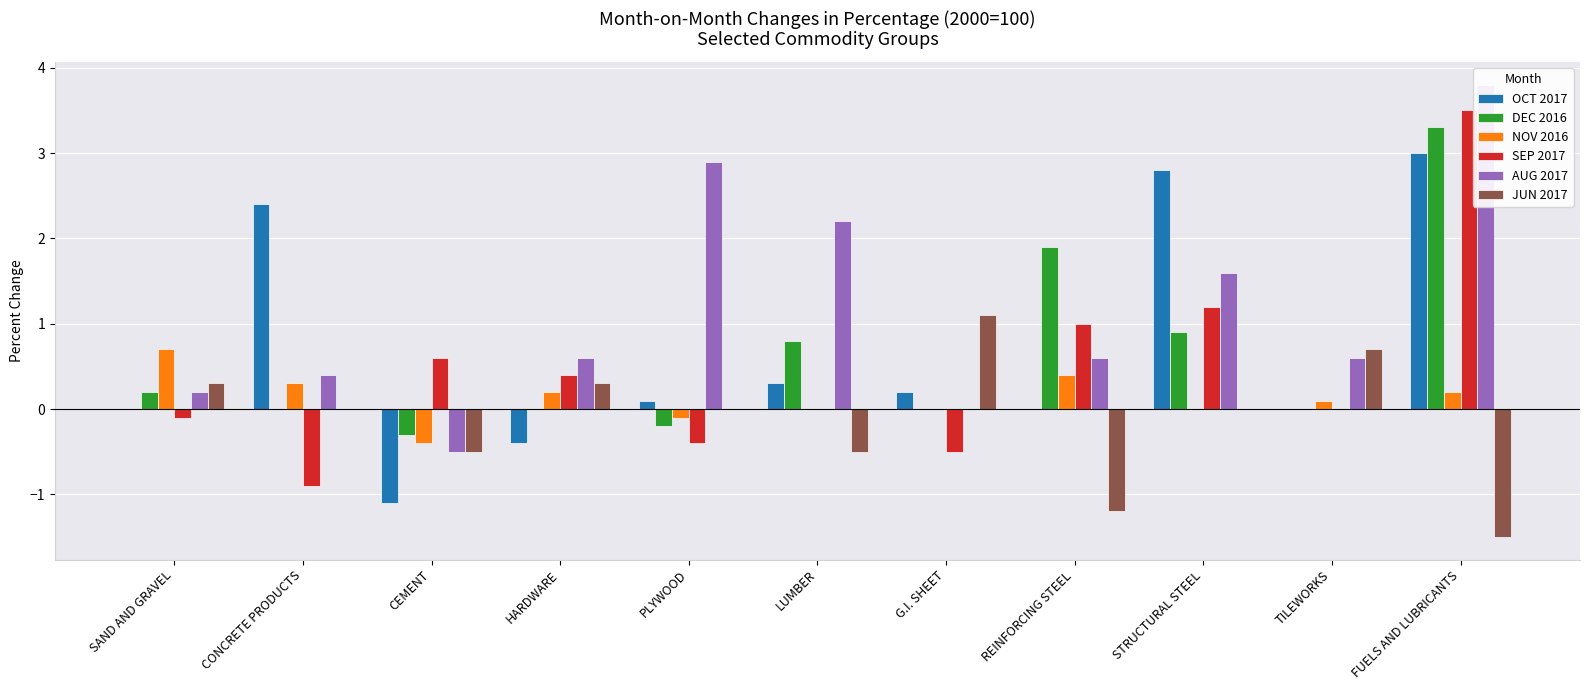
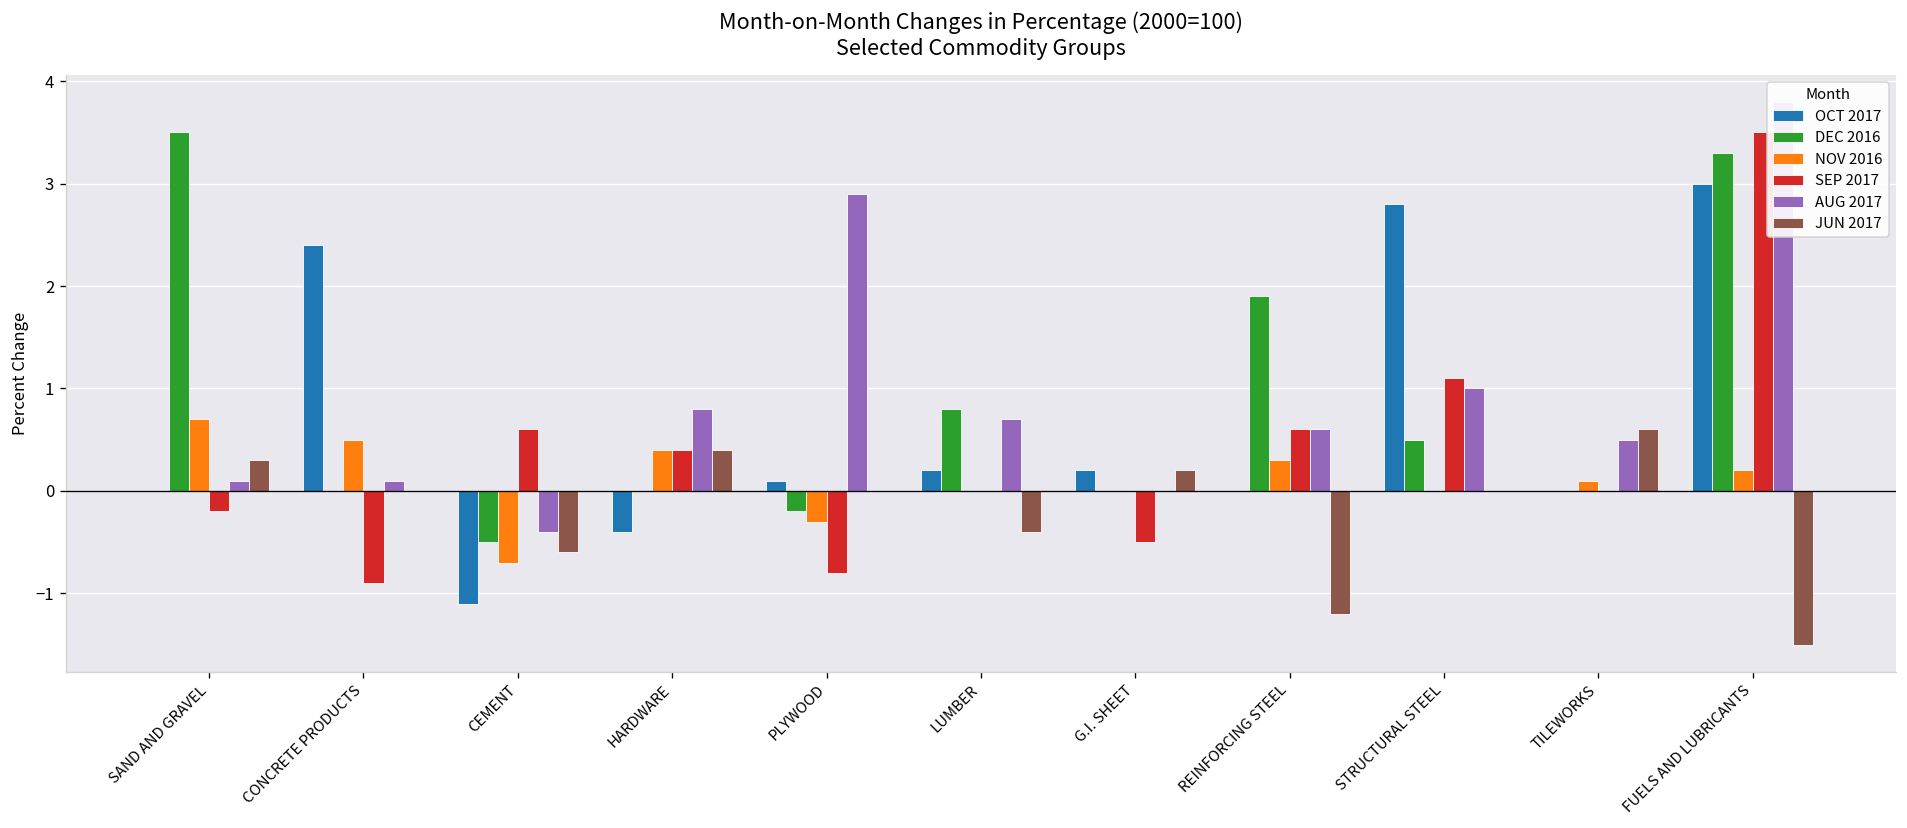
  {
    "OCT 2017": {
      "SAND AND GRAVEL": 0.0,
      "CONCRETE PRODUCTS": 2.4,
      "CEMENT": -1.1,
      "HARDWARE": -0.4,
      "PLYWOOD": 0.1,
-     "LUMBER": 0.3,
+     "LUMBER": 0.2,
      "G.I. SHEET": 0.2,
      "REINFORCING STEEL": 0.0,
      "STRUCTURAL STEEL": 2.8,
      "TILEWORKS": 0.0,
      "FUELS AND LUBRICANTS": 3.0
    },
    "DEC 2016": {
-     "SAND AND GRAVEL": 0.2,
+     "SAND AND GRAVEL": 3.5,
      "CONCRETE PRODUCTS": 0.0,
-     "CEMENT": -0.3,
+     "CEMENT": -0.5,
      "HARDWARE": 0.0,
      "PLYWOOD": -0.2,
      "LUMBER": 0.8,
      "G.I. SHEET": 0.0,
      "REINFORCING STEEL": 1.9,
-     "STRUCTURAL STEEL": 0.9,
+     "STRUCTURAL STEEL": 0.5,
      "TILEWORKS": 0.0,
      "FUELS AND LUBRICANTS": 3.3
    },
    "NOV 2016": {
      "SAND AND GRAVEL": 0.7,
-     "CONCRETE PRODUCTS": 0.3,
-     "CEMENT": -0.4,
-     "HARDWARE": 0.2,
-     "PLYWOOD": -0.1,
+     "CONCRETE PRODUCTS": 0.5,
+     "CEMENT": -0.7,
+     "HARDWARE": 0.4,
+     "PLYWOOD": -0.3,
      "LUMBER": 0.0,
      "G.I. SHEET": 0.0,
-     "REINFORCING STEEL": 0.4,
+     "REINFORCING STEEL": 0.3,
      "STRUCTURAL STEEL": 0.0,
      "TILEWORKS": 0.1,
      "FUELS AND LUBRICANTS": 0.2
    },
    "SEP 2017": {
-     "SAND AND GRAVEL": -0.1,
+     "SAND AND GRAVEL": -0.2,
      "CONCRETE PRODUCTS": -0.9,
      "CEMENT": 0.6,
      "HARDWARE": 0.4,
-     "PLYWOOD": -0.4,
+     "PLYWOOD": -0.8,
      "LUMBER": 0.0,
      "G.I. SHEET": -0.5,
-     "REINFORCING STEEL": 1.0,
-     "STRUCTURAL STEEL": 1.2,
+     "REINFORCING STEEL": 0.6,
+     "STRUCTURAL STEEL": 1.1,
      "TILEWORKS": 0.0,
      "FUELS AND LUBRICANTS": 3.5
    },
    "AUG 2017": {
-     "SAND AND GRAVEL": 0.2,
-     "CONCRETE PRODUCTS": 0.4,
-     "CEMENT": -0.5,
-     "HARDWARE": 0.6,
+     "SAND AND GRAVEL": 0.1,
+     "CONCRETE PRODUCTS": 0.1,
+     "CEMENT": -0.4,
+     "HARDWARE": 0.8,
      "PLYWOOD": 2.9,
-     "LUMBER": 2.2,
+     "LUMBER": 0.7,
      "G.I. SHEET": 0.0,
      "REINFORCING STEEL": 0.6,
-     "STRUCTURAL STEEL": 1.6,
-     "TILEWORKS": 0.6
+     "STRUCTURAL STEEL": 1.0,
+     "TILEWORKS": 0.5
    },
    "JUN 2017": {
      "SAND AND GRAVEL": 0.3,
      "CONCRETE PRODUCTS": 0.0,
-     "CEMENT": -0.5,
-     "HARDWARE": 0.3,
+     "CEMENT": -0.6,
+     "HARDWARE": 0.4,
      "PLYWOOD": 0.0,
-     "LUMBER": -0.5,
-     "G.I. SHEET": 1.1,
+     "LUMBER": -0.4,
+     "G.I. SHEET": 0.2,
      "REINFORCING STEEL": -1.2,
      "STRUCTURAL STEEL": 0.0,
-     "TILEWORKS": 0.7,
+     "TILEWORKS": 0.6,
      "FUELS AND LUBRICANTS": -1.5
    }
  }
